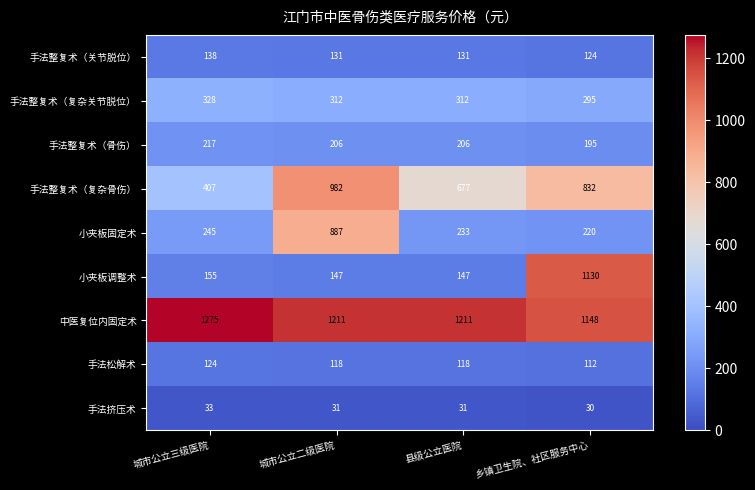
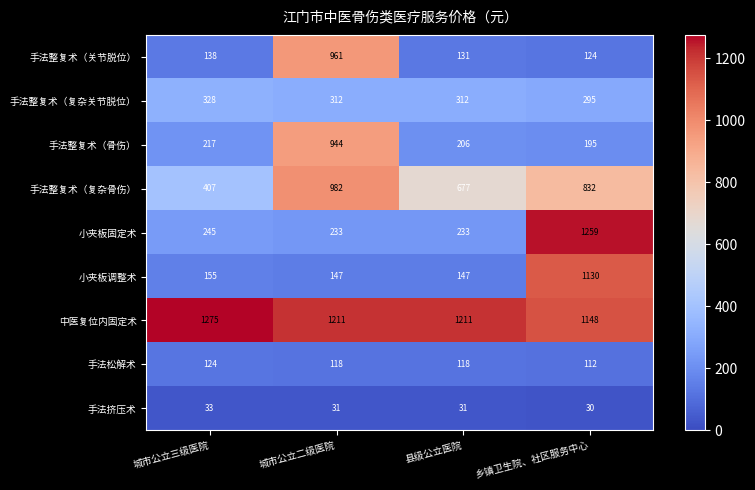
  {
    "手法整复术（关节脱位）": {
      "城市公立三级医院": 138,
-     "城市公立二级医院": 131,
+     "城市公立二级医院": 961,
      "县级公立医院": 131,
      "乡镇卫生院、社区服务中心": 124
    },
    "手法整复术（复杂关节脱位）": {
      "城市公立三级医院": 328,
      "城市公立二级医院": 312,
      "县级公立医院": 312,
      "乡镇卫生院、社区服务中心": 295
    },
    "手法整复术（骨伤）": {
      "城市公立三级医院": 217,
-     "城市公立二级医院": 206,
+     "城市公立二级医院": 944,
      "县级公立医院": 206,
      "乡镇卫生院、社区服务中心": 195
    },
    "手法整复术（复杂骨伤）": {
      "城市公立三级医院": 407,
      "城市公立二级医院": 982,
      "乡镇卫生院、社区服务中心": 832
    },
    "小夹板固定术": {
      "城市公立三级医院": 245,
-     "城市公立二级医院": 887,
+     "城市公立二级医院": 233,
      "县级公立医院": 233,
-     "乡镇卫生院、社区服务中心": 220
+     "乡镇卫生院、社区服务中心": 1259
    },
    "小夹板调整术": {
      "城市公立三级医院": 155,
      "城市公立二级医院": 147,
      "县级公立医院": 147,
      "乡镇卫生院、社区服务中心": 1130
    },
    "中医复位内固定术": {
      "城市公立三级医院": 1275,
      "城市公立二级医院": 1211,
      "县级公立医院": 1211,
      "乡镇卫生院、社区服务中心": 1148
    },
    "手法松解术": {
      "城市公立三级医院": 124,
      "城市公立二级医院": 118,
      "县级公立医院": 118,
      "乡镇卫生院、社区服务中心": 112
    },
    "手法挤压术": {
      "城市公立三级医院": 33,
      "城市公立二级医院": 31,
      "县级公立医院": 31,
      "乡镇卫生院、社区服务中心": 30
    }
  }
